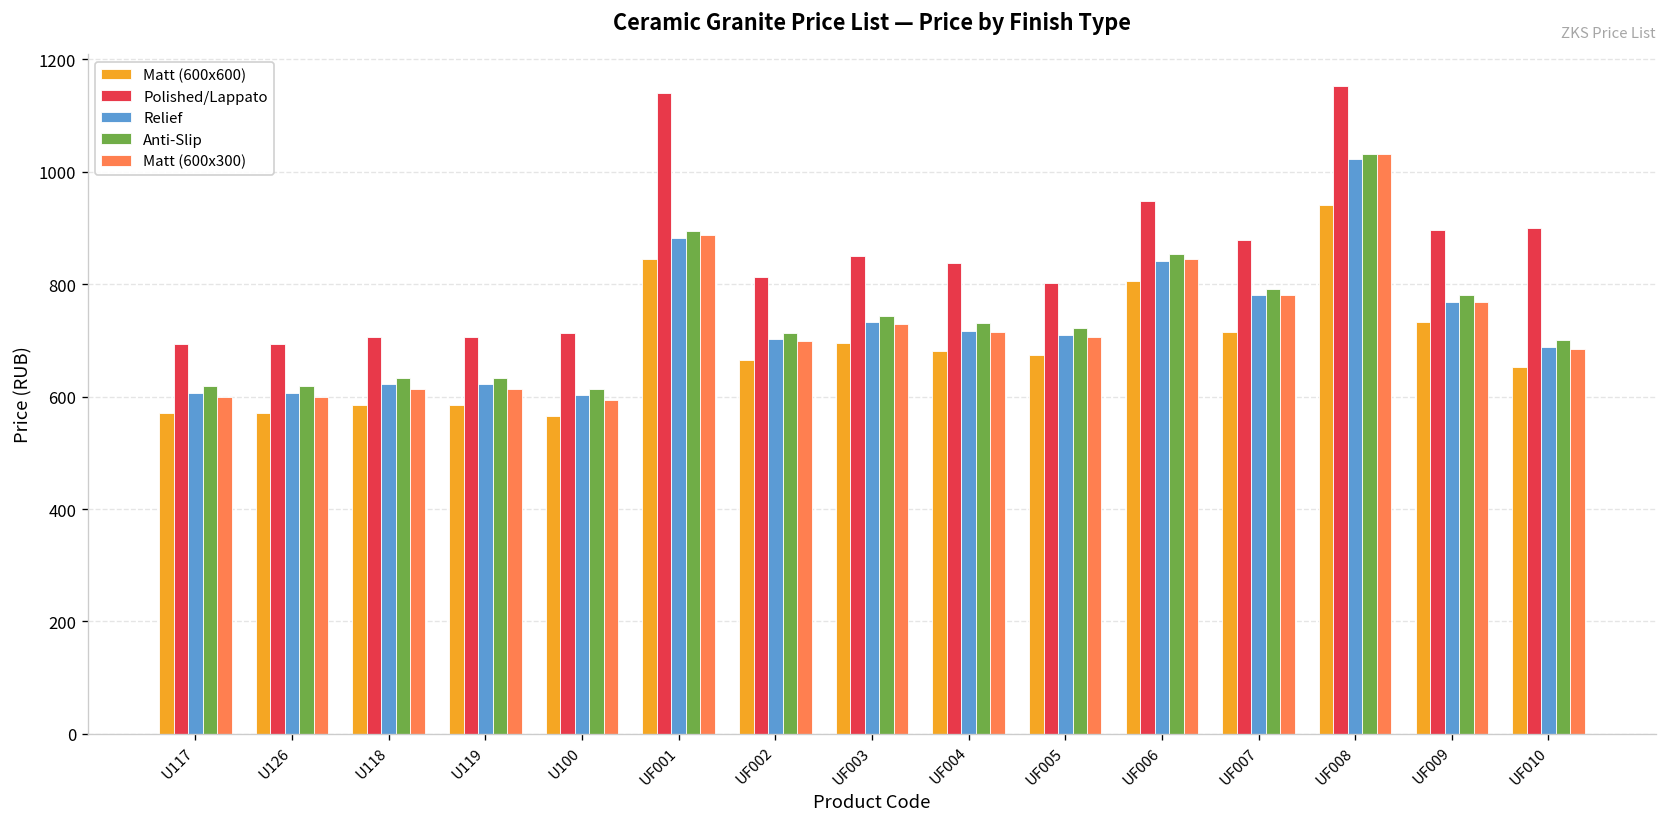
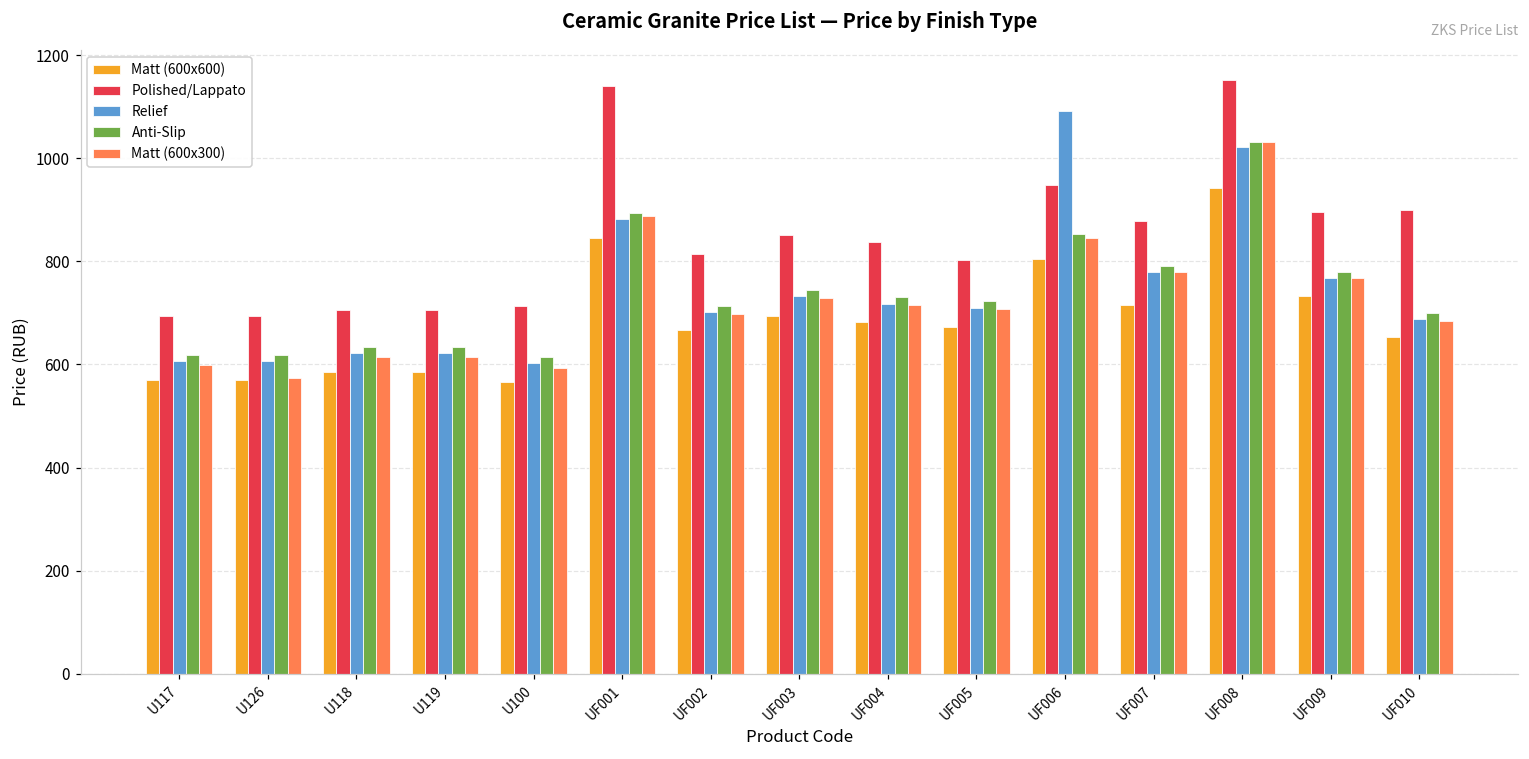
  {
    "Matt (600x600)": {
      "U117": 570,
      "U126": 570,
      "U118": 590,
      "U119": 590,
      "U100": 570,
      "UF001": 840,
      "UF002": 670,
      "UF003": 690,
      "UF004": 680,
      "UF005": 670,
      "UF006": 810,
      "UF007": 720,
      "UF008": 940,
      "UF009": 730,
      "UF010": 650
    },
    "Polished/Lappato": {
      "U117": 690,
      "U126": 690,
      "U118": 710,
      "U119": 710,
      "U100": 710,
      "UF001": 1140,
      "UF002": 810,
      "UF003": 850,
      "UF004": 840,
      "UF005": 800,
      "UF006": 950,
      "UF007": 880,
      "UF008": 1150,
      "UF009": 900,
      "UF010": 900
    },
    "Relief": {
      "U117": 610,
      "U126": 610,
      "U118": 620,
      "U119": 620,
      "U100": 600,
      "UF001": 880,
      "UF002": 700,
      "UF003": 730,
      "UF004": 720,
      "UF005": 710,
-     "UF006": 840,
+     "UF006": 1090,
      "UF007": 780,
      "UF008": 1020,
      "UF009": 770,
      "UF010": 690
    },
    "Anti-Slip": {
      "U117": 620,
      "U126": 620,
      "U118": 630,
      "U119": 630,
      "U100": 610,
      "UF001": 890,
      "UF002": 710,
      "UF003": 740,
      "UF004": 730,
      "UF005": 720,
      "UF006": 850,
      "UF007": 790,
      "UF008": 1030,
      "UF009": 780,
      "UF010": 700
    },
    "Matt (600x300)": {
      "U117": 600,
-     "U126": 600,
+     "U126": 570,
      "U118": 610,
      "U119": 610,
      "U100": 590,
      "UF001": 890,
      "UF002": 700,
      "UF003": 730,
      "UF004": 720,
      "UF005": 710,
      "UF006": 840,
      "UF007": 780,
      "UF008": 1030,
      "UF009": 770,
      "UF010": 690
    }
  }
